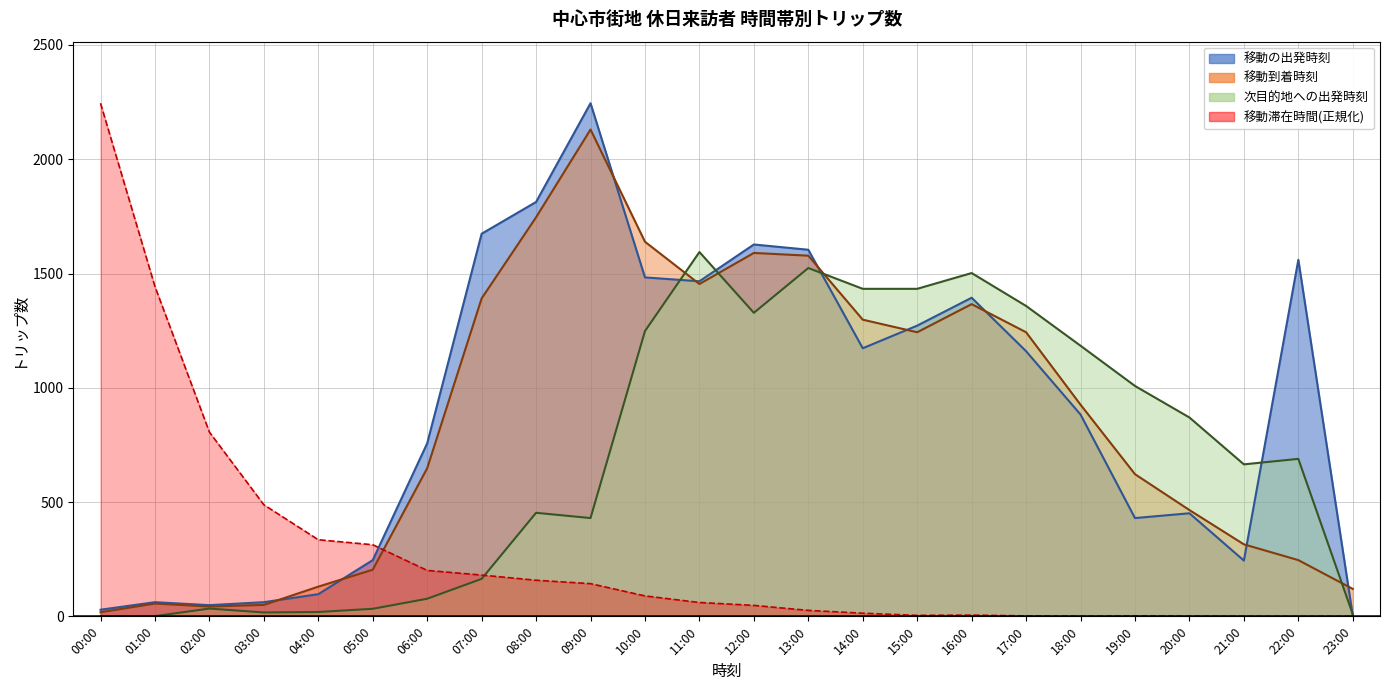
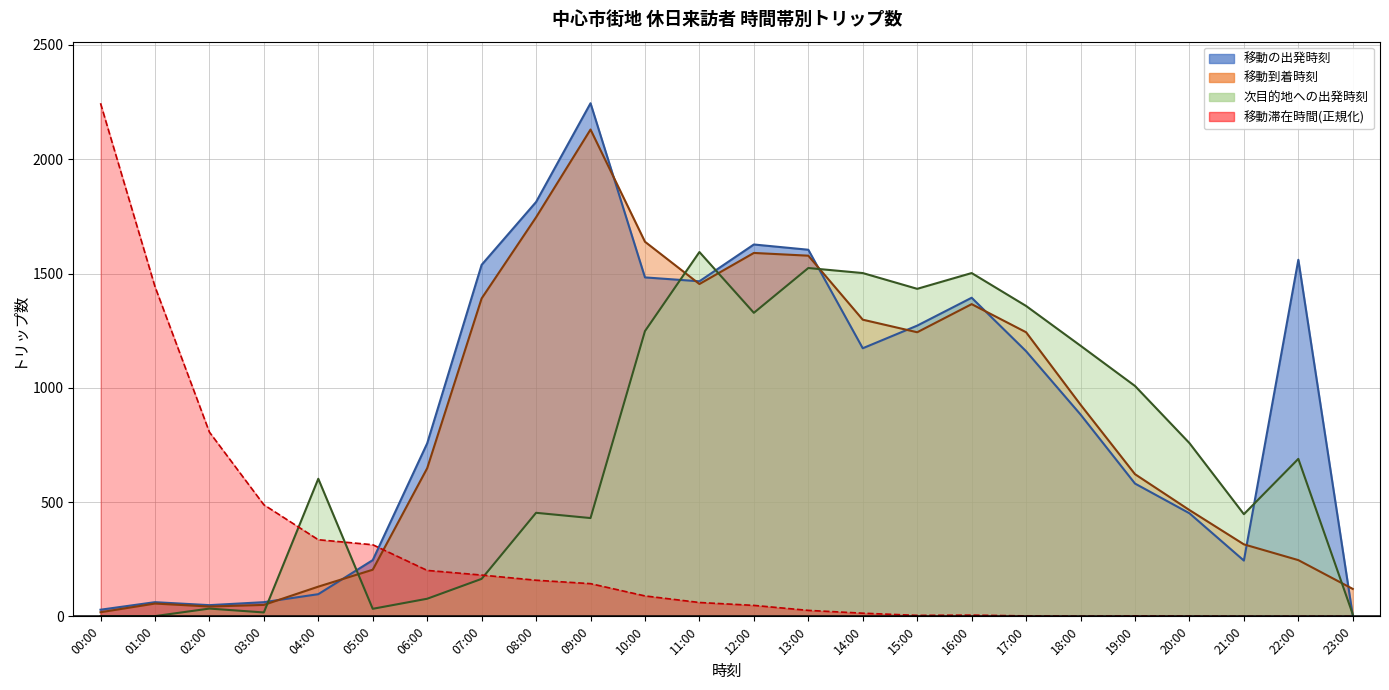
  {
    "移動の出発時刻": {
      "03:00": 60,
      "04:00": 100,
      "05:00": 250,
      "06:00": 760,
-     "07:00": 1670,
+     "07:00": 1540,
      "08:00": 1810,
      "09:00": 2250,
      "10:00": 1480,
      "11:00": 1470,
      "12:00": 1630,
      "13:00": 1600,
      "14:00": 1170,
      "15:00": 1270,
      "16:00": 1390,
      "17:00": 1160,
      "18:00": 880,
-     "19:00": 430,
+     "19:00": 580,
      "20:00": 450,
      "21:00": 240,
      "22:00": 1560
    },
    "次目的地への出発時刻": {
      "00:00": 0,
      "01:00": 0,
      "03:00": 20,
-     "04:00": 20,
+     "04:00": 600,
      "05:00": 30,
      "06:00": 80,
      "07:00": 160,
      "08:00": 450,
      "09:00": 430,
      "10:00": 1250,
      "11:00": 1590,
      "12:00": 1330,
      "13:00": 1520,
-     "14:00": 1430,
+     "14:00": 1500,
      "15:00": 1430,
      "16:00": 1500,
      "17:00": 1360,
      "18:00": 1180,
      "19:00": 1010,
-     "20:00": 870,
-     "21:00": 670,
+     "20:00": 760,
+     "21:00": 450,
      "22:00": 690
    }
  }
